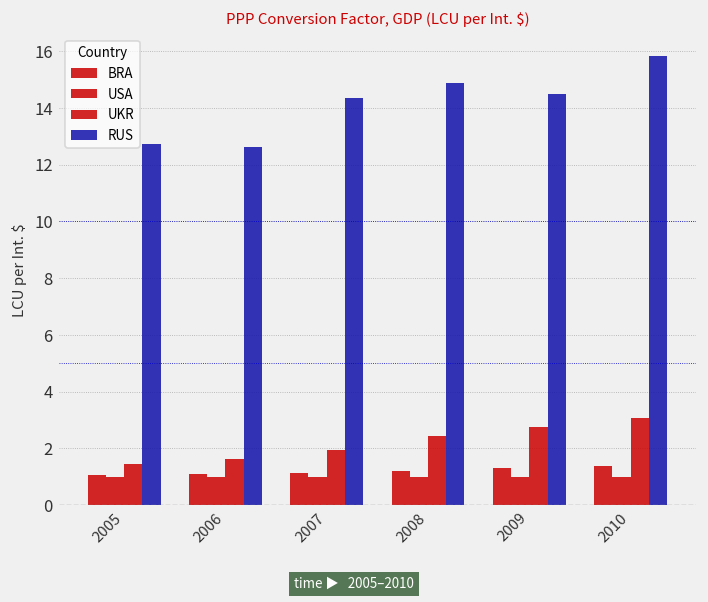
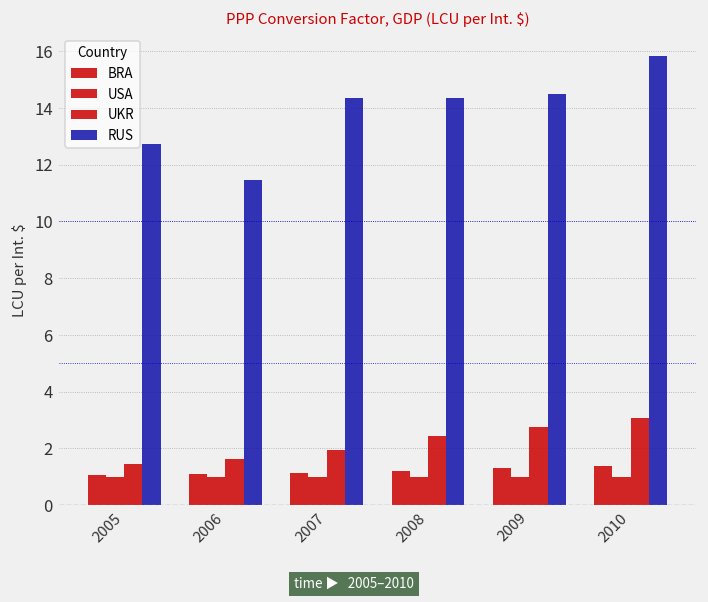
  {
    "RUS": {
      "2005": 12.7,
-     "2006": 12.6,
+     "2006": 11.4,
      "2007": 14.3,
-     "2008": 14.9,
+     "2008": 14.3,
      "2009": 14.5,
      "2010": 15.8
    }
  }
